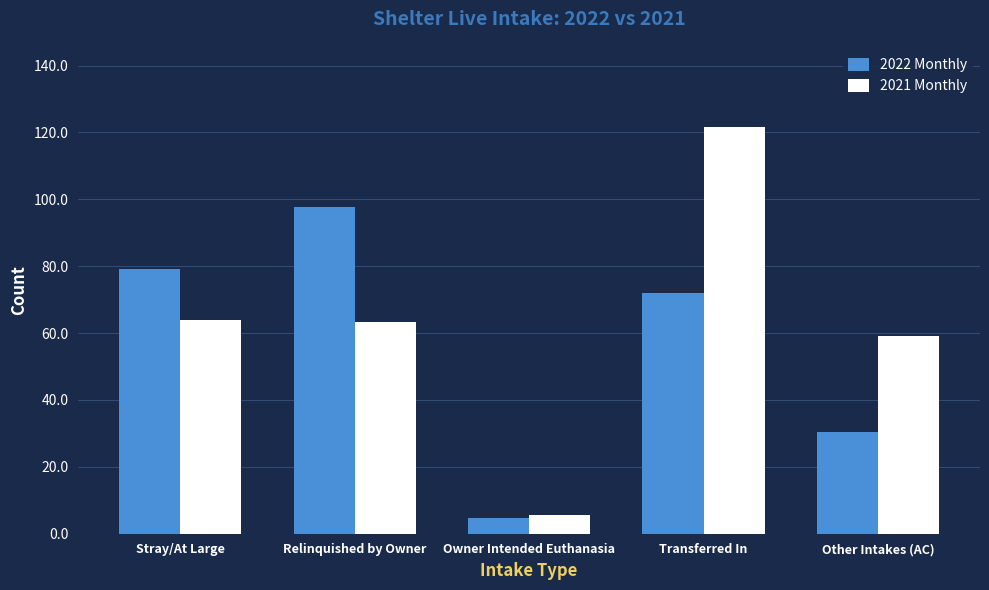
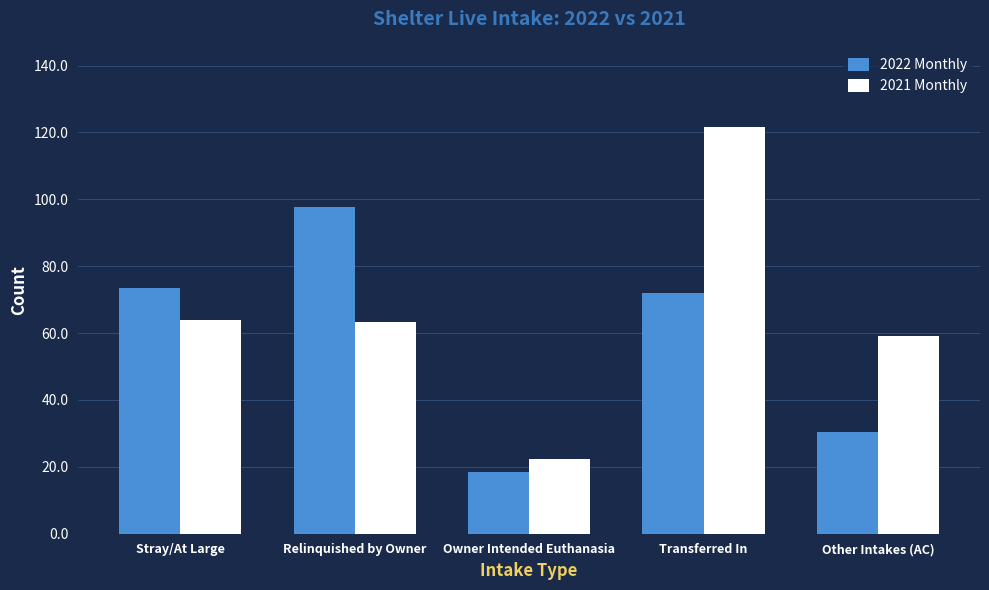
  {
    "2022 Monthly": {
-     "Stray/At Large": 79,
+     "Stray/At Large": 74,
      "Relinquished by Owner": 98,
-     "Owner Intended Euthanasia": 5,
+     "Owner Intended Euthanasia": 18,
      "Transferred In": 72,
      "Other Intakes (AC)": 30
    },
    "2021 Monthly": {
      "Stray/At Large": 64,
      "Relinquished by Owner": 63,
-     "Owner Intended Euthanasia": 6,
+     "Owner Intended Euthanasia": 22,
      "Transferred In": 122,
      "Other Intakes (AC)": 59
    }
  }
